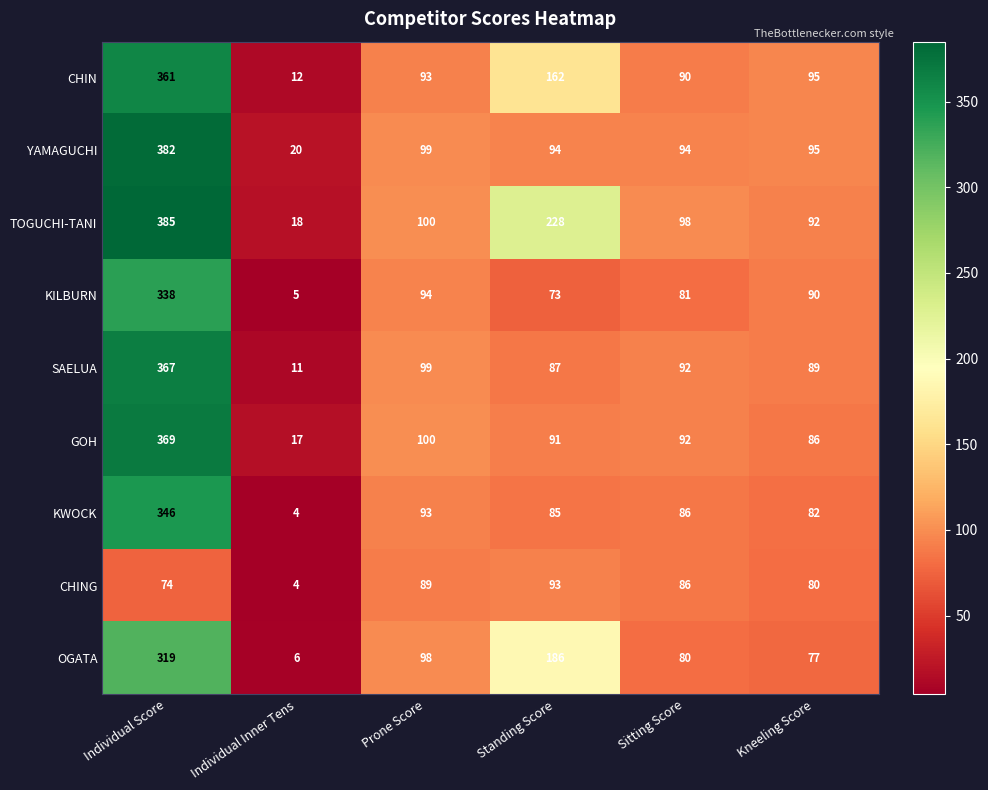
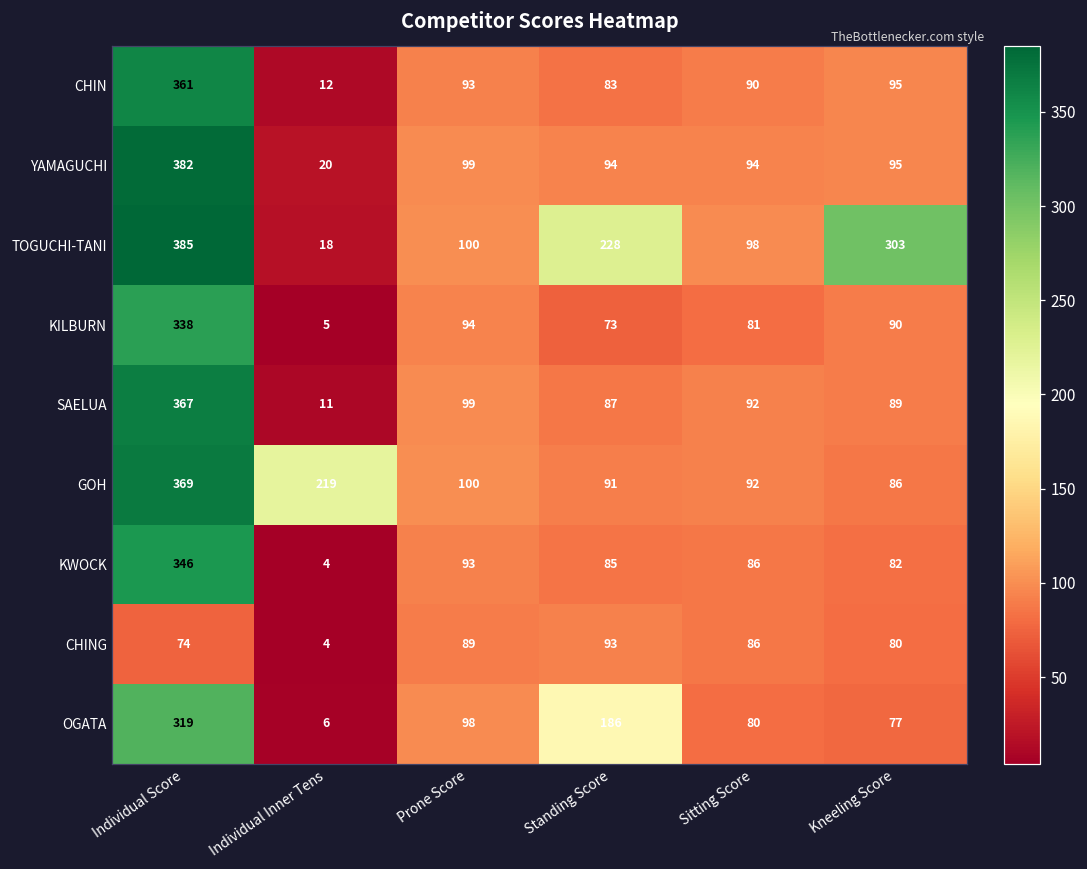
  {
    "CHIN": {
      "Individual Score": 361,
      "Individual Inner Tens": 12,
      "Prone Score": 93,
-     "Standing Score": 162,
+     "Standing Score": 83,
      "Sitting Score": 90,
      "Kneeling Score": 95
    },
    "YAMAGUCHI": {
      "Individual Score": 382,
      "Individual Inner Tens": 20,
      "Prone Score": 99,
      "Standing Score": 94,
      "Sitting Score": 94,
      "Kneeling Score": 95
    },
    "TOGUCHI-TANI": {
      "Individual Score": 385,
      "Individual Inner Tens": 18,
      "Prone Score": 100,
      "Standing Score": 228,
      "Sitting Score": 98,
-     "Kneeling Score": 92
+     "Kneeling Score": 303
    },
    "KILBURN": {
      "Individual Score": 338,
      "Individual Inner Tens": 5,
      "Prone Score": 94,
      "Standing Score": 73,
      "Sitting Score": 81,
      "Kneeling Score": 90
    },
    "SAELUA": {
      "Individual Score": 367,
      "Individual Inner Tens": 11,
      "Prone Score": 99,
      "Standing Score": 87,
      "Sitting Score": 92,
      "Kneeling Score": 89
    },
    "GOH": {
      "Individual Score": 369,
-     "Individual Inner Tens": 17,
+     "Individual Inner Tens": 219,
      "Prone Score": 100,
      "Standing Score": 91,
      "Sitting Score": 92,
      "Kneeling Score": 86
    },
    "KWOCK": {
      "Individual Score": 346,
      "Individual Inner Tens": 4,
      "Prone Score": 93,
      "Standing Score": 85,
      "Sitting Score": 86,
      "Kneeling Score": 82
    },
    "CHING": {
      "Individual Score": 74,
      "Individual Inner Tens": 4,
      "Prone Score": 89,
      "Standing Score": 93,
      "Sitting Score": 86,
      "Kneeling Score": 80
    },
    "OGATA": {
      "Individual Score": 319,
      "Individual Inner Tens": 6,
      "Prone Score": 98,
      "Standing Score": 186,
      "Sitting Score": 80,
      "Kneeling Score": 77
    }
  }
